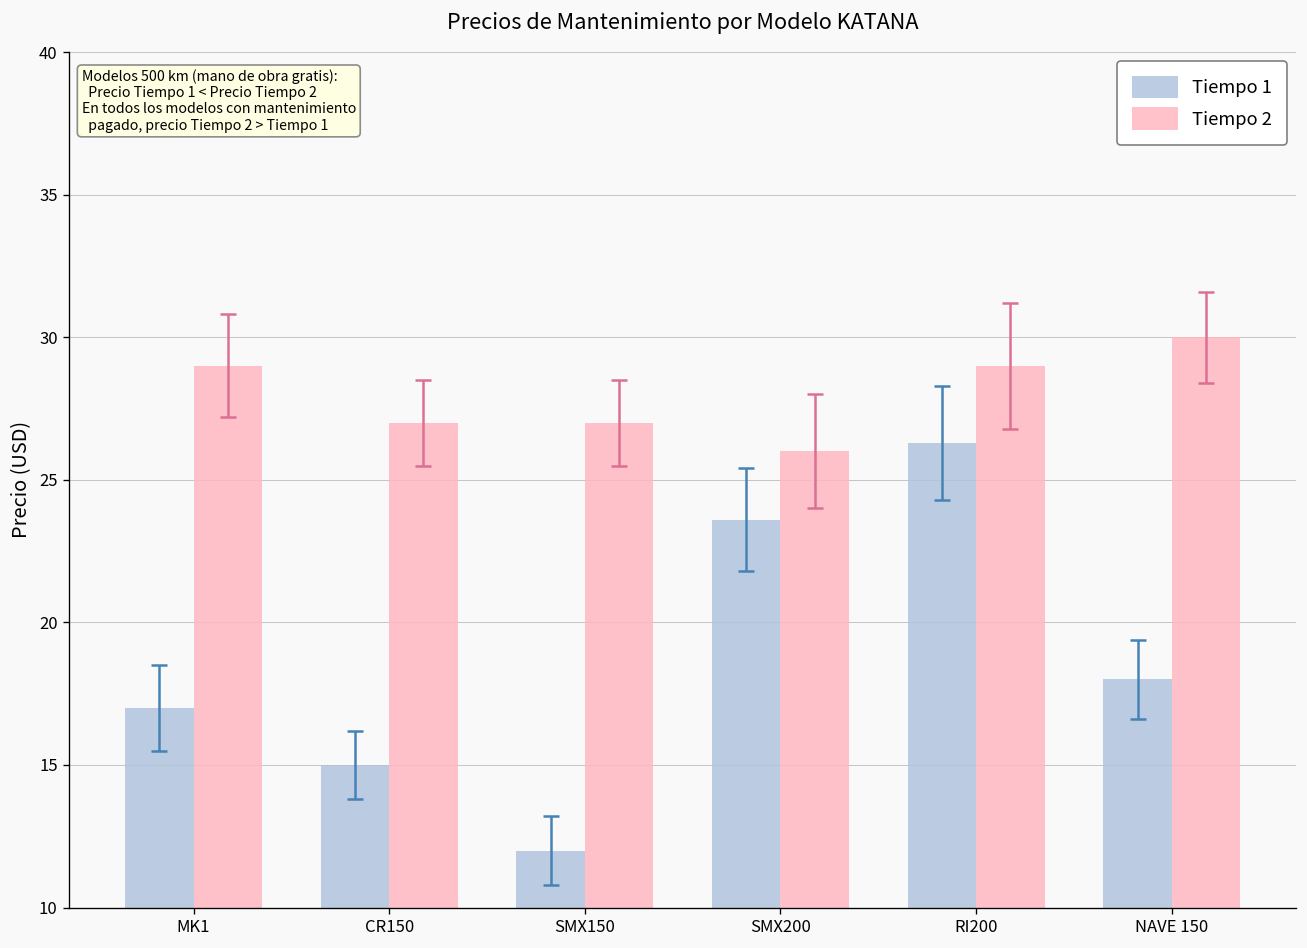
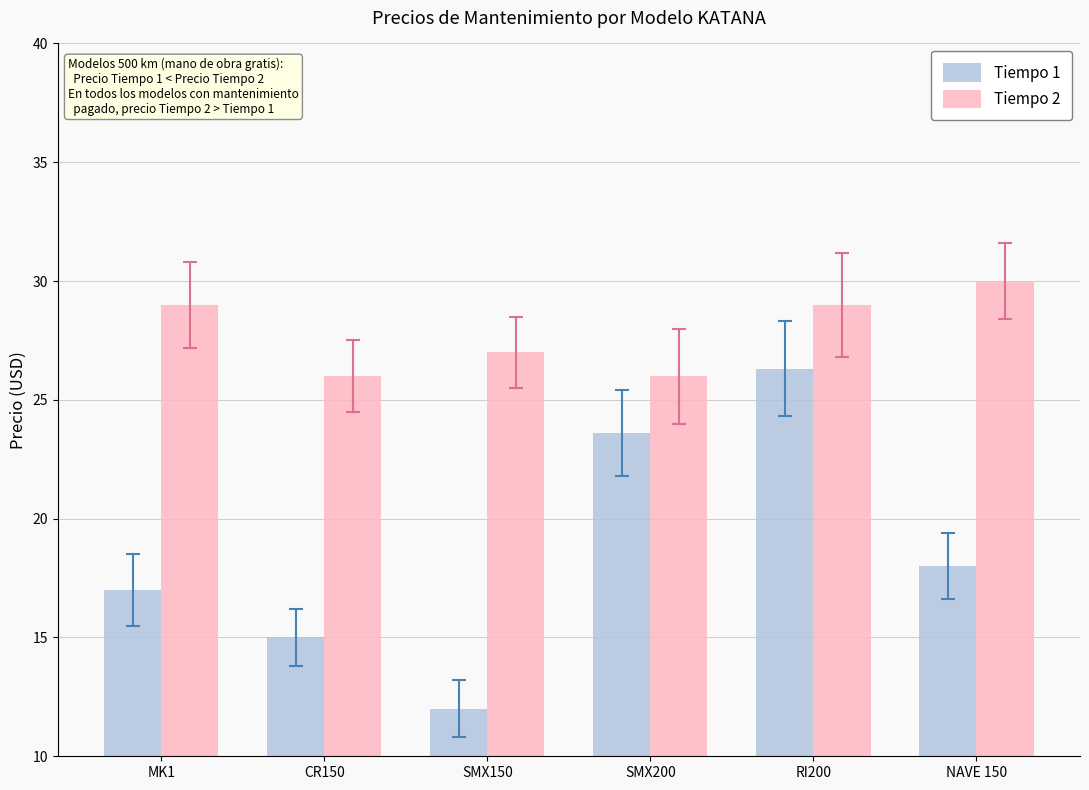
  {
    "Tiempo 1": {
      "MK1": 17,
      "CR150": 15,
      "SMX150": 12,
      "SMX200": 23.6,
      "RI200": 26.3,
      "NAVE 150": 18
    },
    "Tiempo 2": {
      "MK1": 29,
-     "CR150": 27,
+     "CR150": 26,
      "SMX150": 27,
      "SMX200": 26,
      "RI200": 29,
      "NAVE 150": 30
    }
  }
